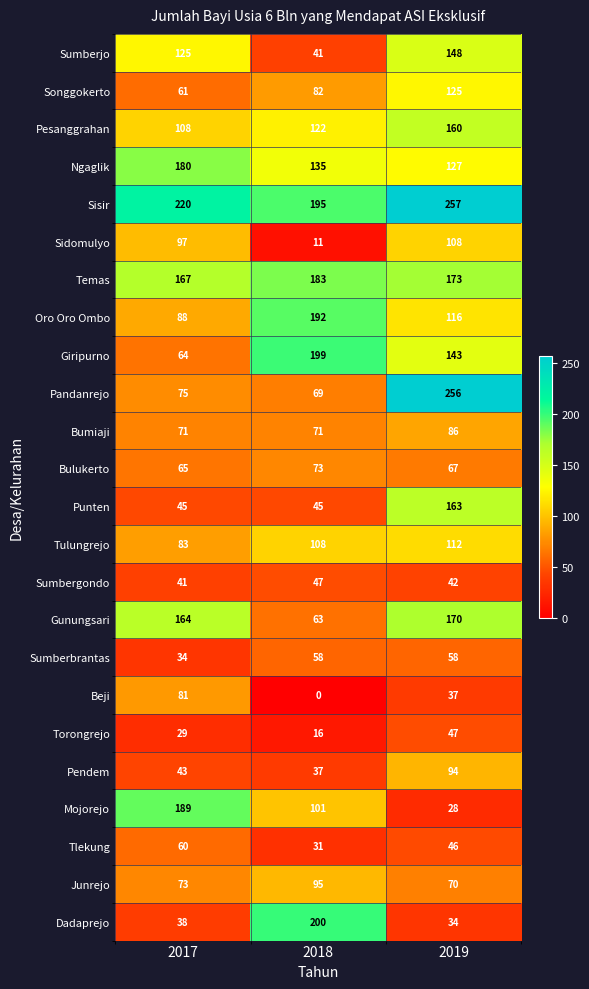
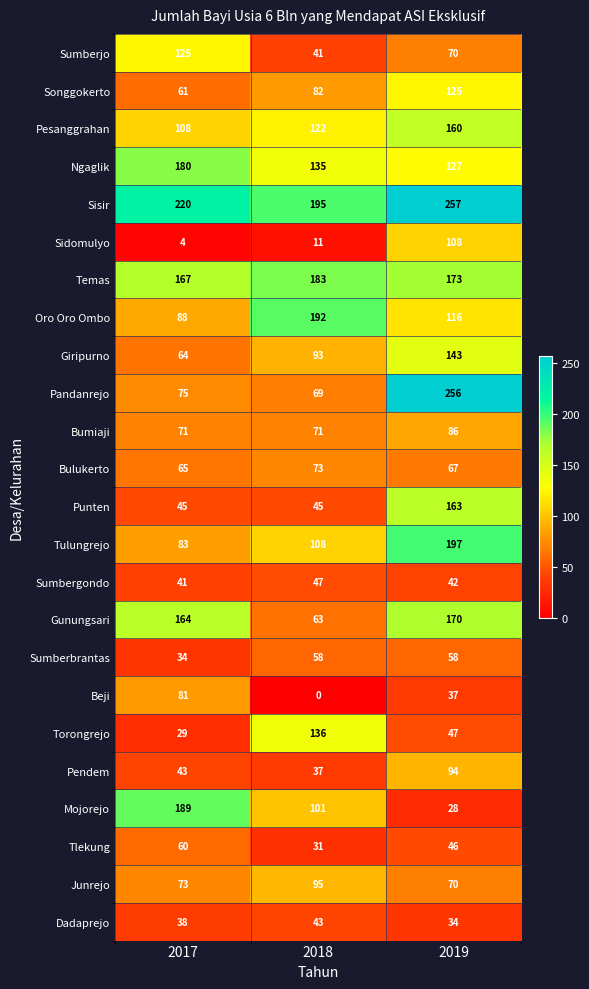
  {
    "Sumberjo": {
      "2017": 125,
      "2018": 41,
-     "2019": 148
+     "2019": 70
    },
    "Songgokerto": {
      "2017": 61,
      "2018": 82,
      "2019": 125
    },
    "Pesanggrahan": {
      "2017": 108,
      "2018": 122,
      "2019": 160
    },
    "Ngaglik": {
      "2017": 180,
      "2018": 135,
      "2019": 127
    },
    "Sisir": {
      "2017": 220,
      "2018": 195,
      "2019": 257
    },
    "Sidomulyo": {
-     "2017": 97,
+     "2017": 4,
      "2018": 11,
      "2019": 108
    },
    "Temas": {
      "2017": 167,
      "2018": 183,
      "2019": 173
    },
    "Oro Oro Ombo": {
      "2017": 88,
      "2018": 192,
      "2019": 116
    },
    "Giripurno": {
      "2017": 64,
-     "2018": 199,
+     "2018": 93,
      "2019": 143
    },
    "Pandanrejo": {
      "2017": 75,
      "2018": 69,
      "2019": 256
    },
    "Bumiaji": {
      "2017": 71,
      "2018": 71,
      "2019": 86
    },
    "Bulukerto": {
      "2017": 65,
      "2018": 73,
      "2019": 67
    },
    "Punten": {
      "2017": 45,
      "2018": 45,
      "2019": 163
    },
    "Tulungrejo": {
      "2017": 83,
      "2018": 108,
-     "2019": 112
+     "2019": 197
    },
    "Sumbergondo": {
      "2017": 41,
      "2018": 47,
      "2019": 42
    },
    "Gunungsari": {
      "2017": 164,
      "2018": 63,
      "2019": 170
    },
    "Sumberbrantas": {
      "2017": 34,
      "2018": 58,
      "2019": 58
    },
    "Beji": {
      "2017": 81,
      "2018": 0,
      "2019": 37
    },
    "Torongrejo": {
      "2017": 29,
-     "2018": 16,
+     "2018": 136,
      "2019": 47
    },
    "Pendem": {
      "2017": 43,
      "2018": 37,
      "2019": 94
    },
    "Mojorejo": {
      "2017": 189,
      "2018": 101,
      "2019": 28
    },
    "Tlekung": {
      "2017": 60,
      "2018": 31,
      "2019": 46
    },
    "Junrejo": {
      "2017": 73,
      "2018": 95,
      "2019": 70
    },
    "Dadaprejo": {
      "2017": 38,
-     "2018": 200,
+     "2018": 43,
      "2019": 34
    }
  }
